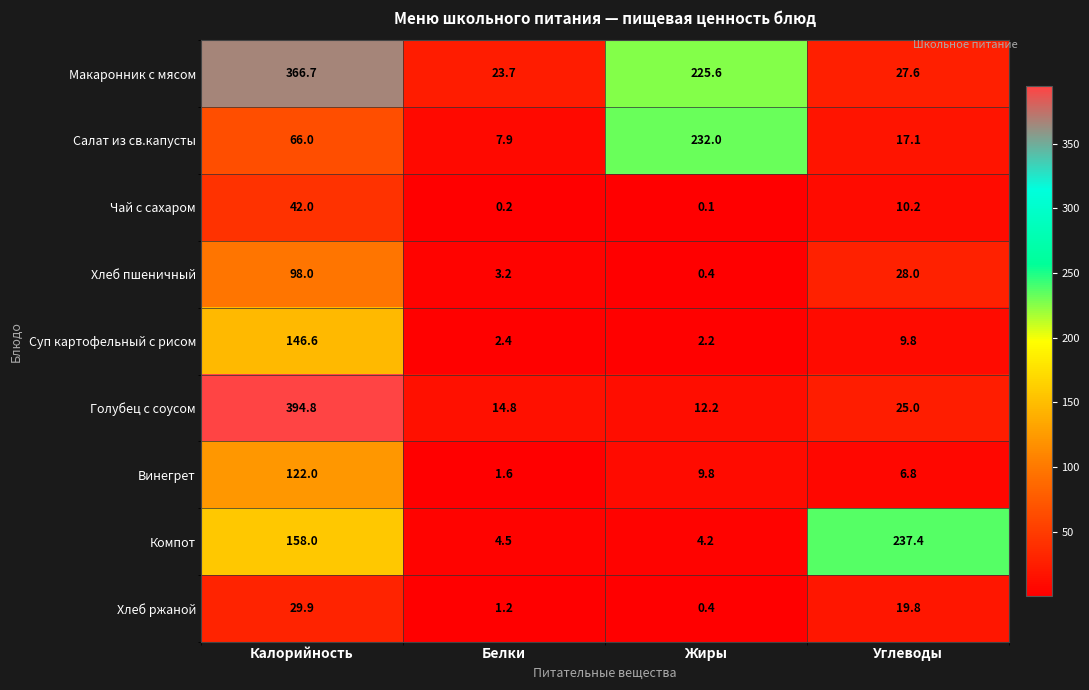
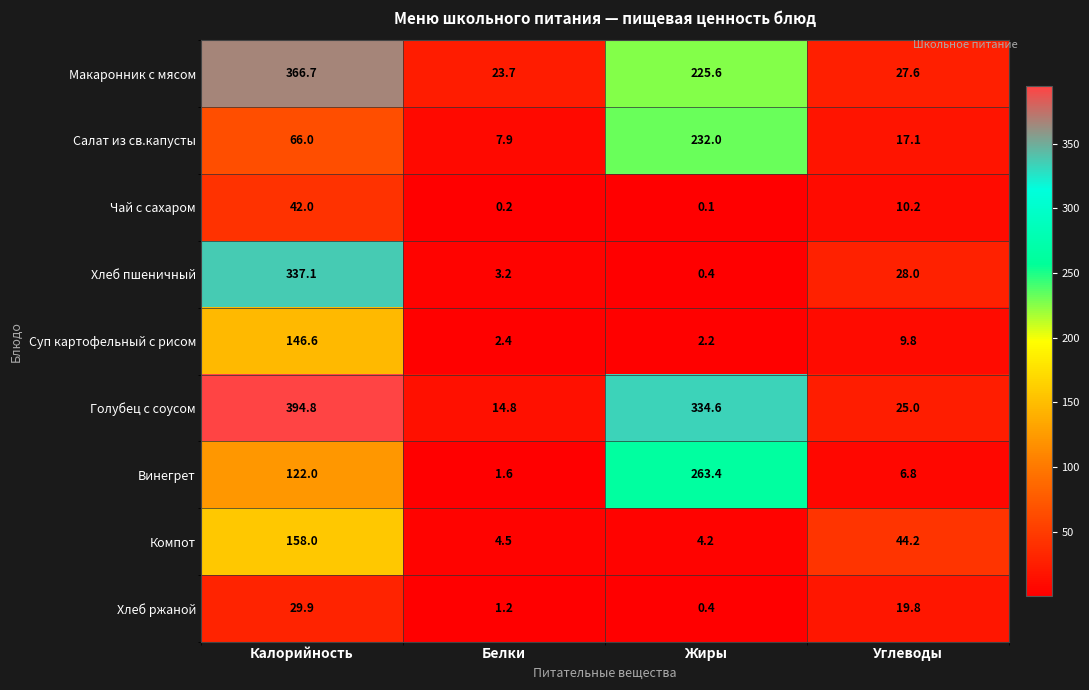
  {
    "Макаронник с мясом": {
      "Калорийность": 366.7,
      "Белки": 23.7,
      "Жиры": 225.6
    },
    "Салат из св.капусты": {
      "Калорийность": 66.0,
      "Белки": 7.9,
      "Жиры": 232.0,
      "Углеводы": 17.1
    },
    "Чай с сахаром": {
      "Калорийность": 42.0,
      "Белки": 0.2,
      "Жиры": 0.1,
      "Углеводы": 10.2
    },
    "Хлеб пшеничный": {
-     "Калорийность": 98.0,
+     "Калорийность": 337.1,
      "Белки": 3.2,
      "Жиры": 0.4,
      "Углеводы": 28.0
    },
    "Суп картофельный с рисом": {
      "Калорийность": 146.6,
      "Белки": 2.4,
      "Жиры": 2.2,
      "Углеводы": 9.8
    },
    "Голубец с соусом": {
      "Калорийность": 394.8,
      "Белки": 14.8,
-     "Жиры": 12.2,
+     "Жиры": 334.6,
      "Углеводы": 25.0
    },
    "Винегрет": {
      "Калорийность": 122.0,
      "Белки": 1.6,
-     "Жиры": 9.8,
+     "Жиры": 263.4,
      "Углеводы": 6.8
    },
    "Компот": {
      "Калорийность": 158.0,
      "Белки": 4.5,
      "Жиры": 4.2,
-     "Углеводы": 237.4
+     "Углеводы": 44.2
    },
    "Хлеб ржаной": {
      "Калорийность": 29.9,
      "Белки": 1.2,
      "Жиры": 0.4,
      "Углеводы": 19.8
    }
  }
